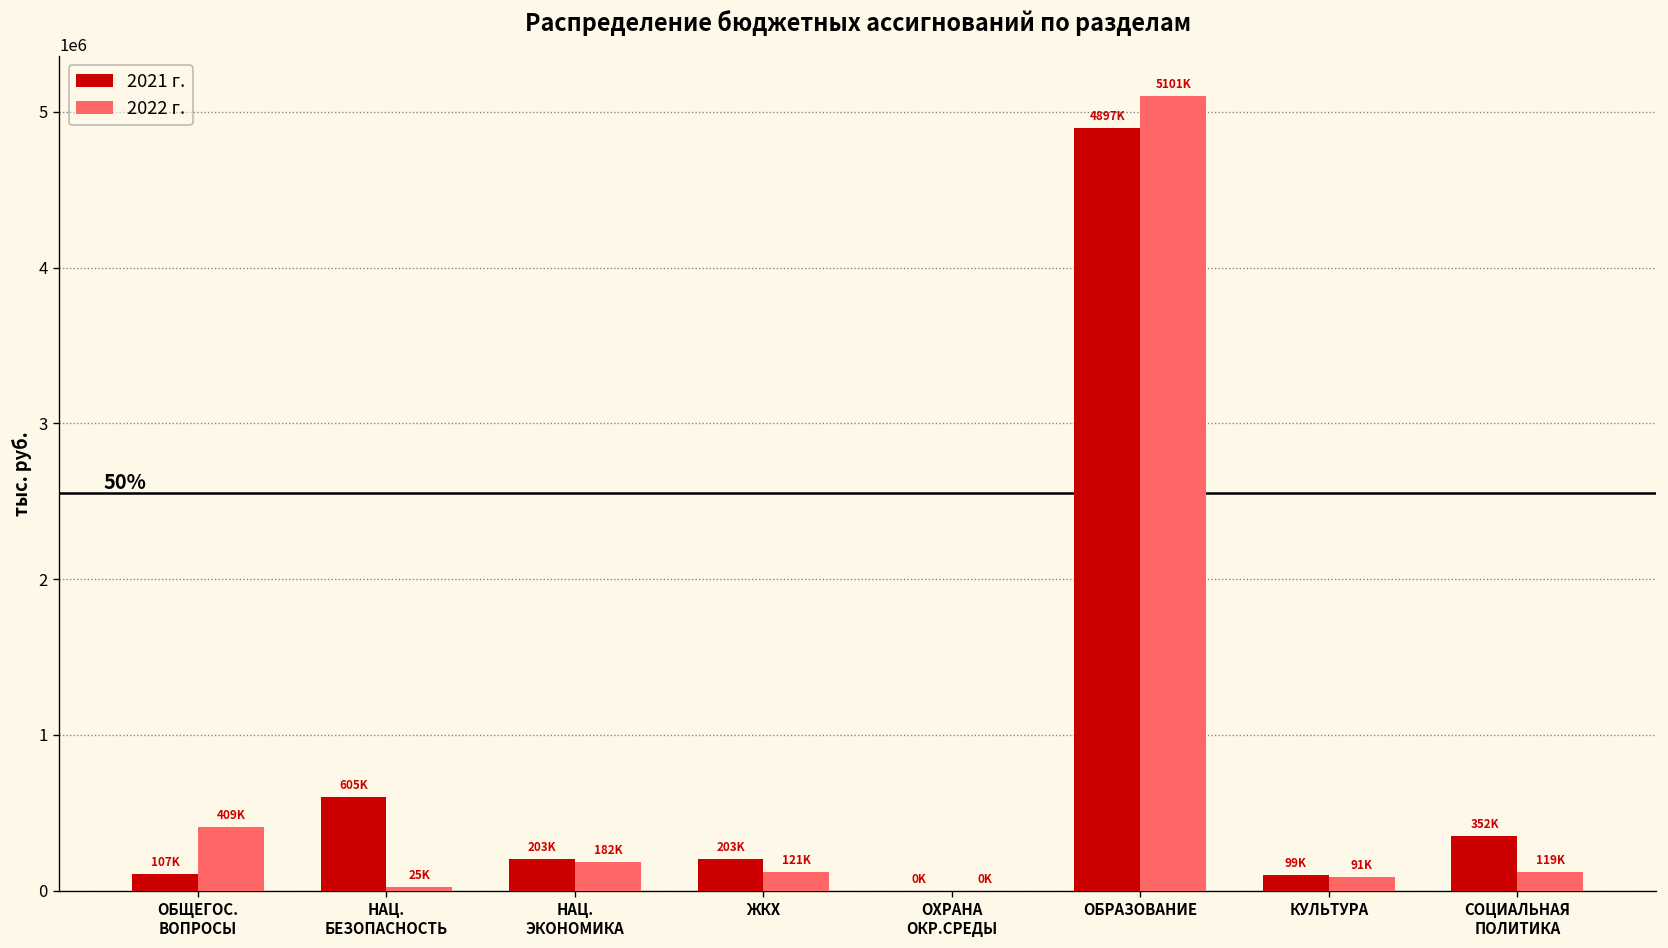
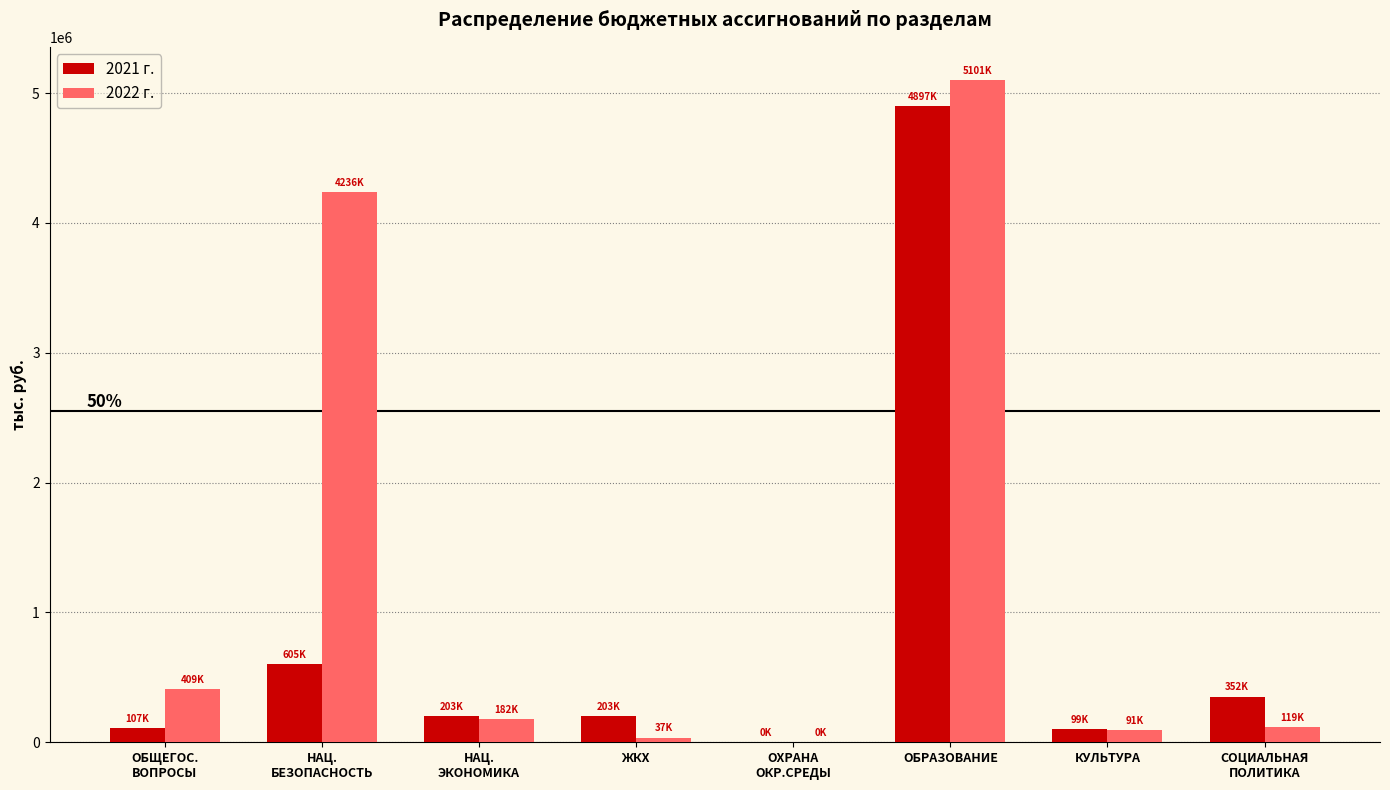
  {
    "2021 г.": {
      "ОБЩЕГОС. ВОПРОСЫ": "107K",
      "НАЦ. БЕЗОПАСНОСТЬ": "605K",
      "НАЦ. ЭКОНОМИКА": "203K",
      "ЖКХ": "203K",
      "ОБРАЗОВАНИЕ": "4897K",
      "КУЛЬТУРА": "99K",
      "СОЦИАЛЬНАЯ ПОЛИТИКА": "352K"
    },
    "2022 г.": {
      "ОБЩЕГОС. ВОПРОСЫ": "409K",
-     "НАЦ. БЕЗОПАСНОСТЬ": "25K",
+     "НАЦ. БЕЗОПАСНОСТЬ": "4236K",
      "НАЦ. ЭКОНОМИКА": "182K",
-     "ЖКХ": "121K",
+     "ЖКХ": "37K",
      "ОБРАЗОВАНИЕ": "5101K",
      "КУЛЬТУРА": "91K",
      "СОЦИАЛЬНАЯ ПОЛИТИКА": "119K"
    }
  }
